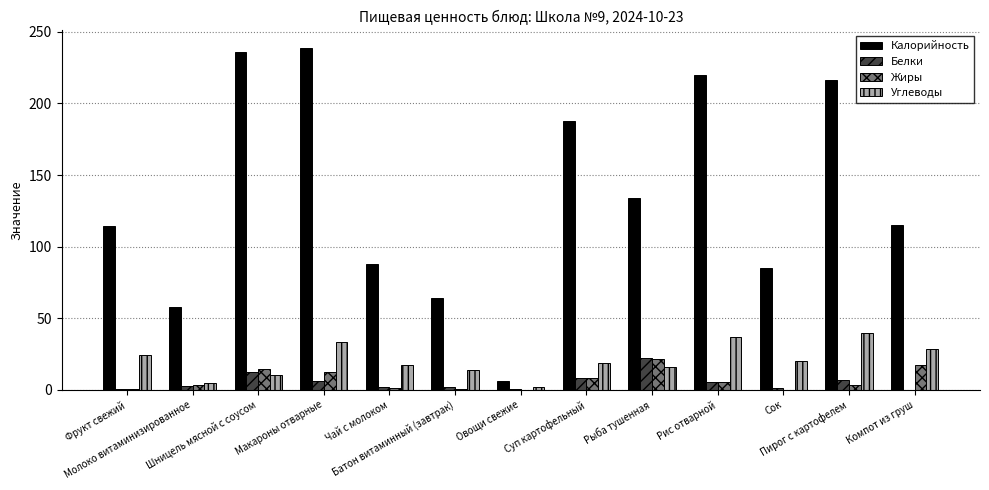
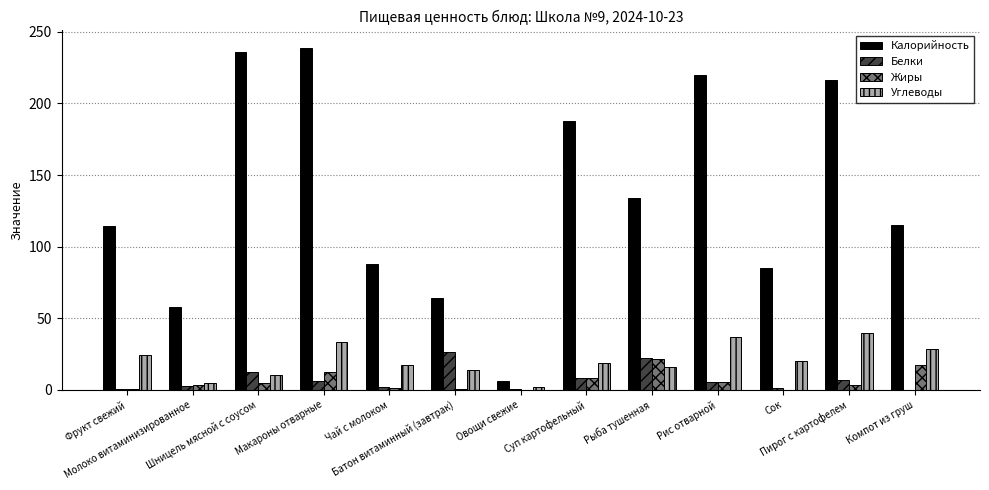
  {
    "Калорийность": {
      "Фрукт свежий": 114,
      "Молоко витаминизированное": 58,
      "Шницель мясной с соусом": 236,
      "Макароны отварные": 239,
      "Чай с молоком": 88,
      "Батон витаминный (завтрак)": 64,
      "Овощи свежие": 6,
      "Суп картофельный": 188,
      "Рыба тушенная": 134,
      "Рис отварной": 220,
      "Сок": 85,
      "Пирог с картофелем": 217,
      "Компот из груш": 115
    },
    "Белки": {
      "Молоко витаминизированное": 3,
      "Шницель мясной с соусом": 12,
      "Макароны отварные": 6,
-     "Батон витаминный (завтрак)": 2,
+     "Батон витаминный (завтрак)": 27,
      "Суп картофельный": 8,
      "Рыба тушенная": 22,
      "Рис отварной": 6,
      "Пирог с картофелем": 7
    },
    "Жиры": {
      "Молоко витаминизированное": 3,
-     "Шницель мясной с соусом": 15,
+     "Шницель мясной с соусом": 5,
      "Макароны отварные": 13,
      "Суп картофельный": 8,
      "Рыба тушенная": 22,
      "Рис отварной": 5,
      "Сок": 0,
      "Пирог с картофелем": 3,
      "Компот из груш": 18
    },
    "Углеводы": {
      "Фрукт свежий": 24,
      "Молоко витаминизированное": 5,
      "Шницель мясной с соусом": 10,
      "Макароны отварные": 34,
      "Чай с молоком": 17,
      "Батон витаминный (завтрак)": 14,
      "Овощи свежие": 2,
      "Суп картофельный": 19,
      "Рыба тушенная": 16,
      "Рис отварной": 37,
      "Сок": 20,
      "Пирог с картофелем": 40,
      "Компот из груш": 29
    }
  }
